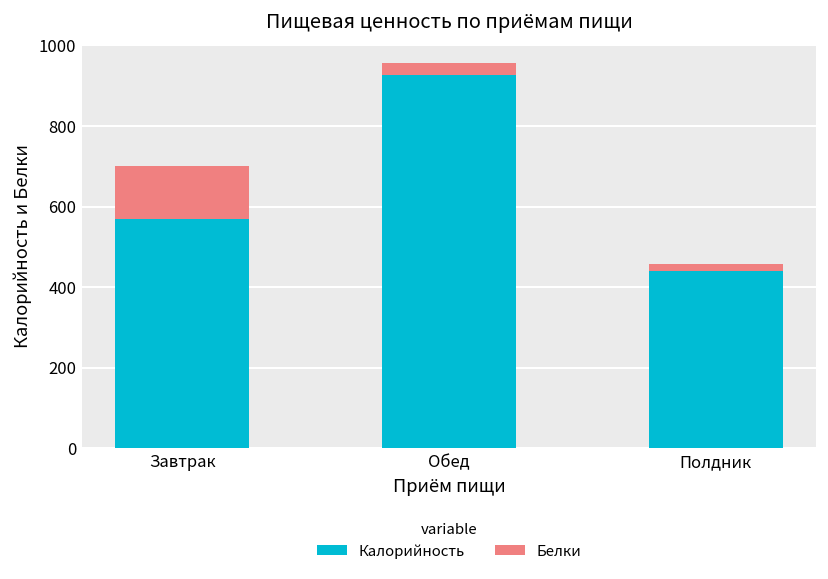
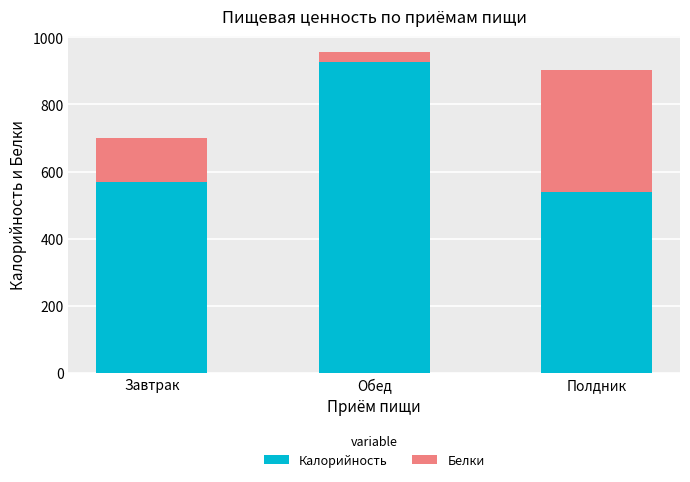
  {
    "Калорийность": {
      "Завтрак": 570,
      "Обед": 930,
-     "Полдник": 440
+     "Полдник": 540
    },
    "Белки": {
      "Завтрак": 130,
      "Обед": 30,
-     "Полдник": 20
+     "Полдник": 360
    }
  }
